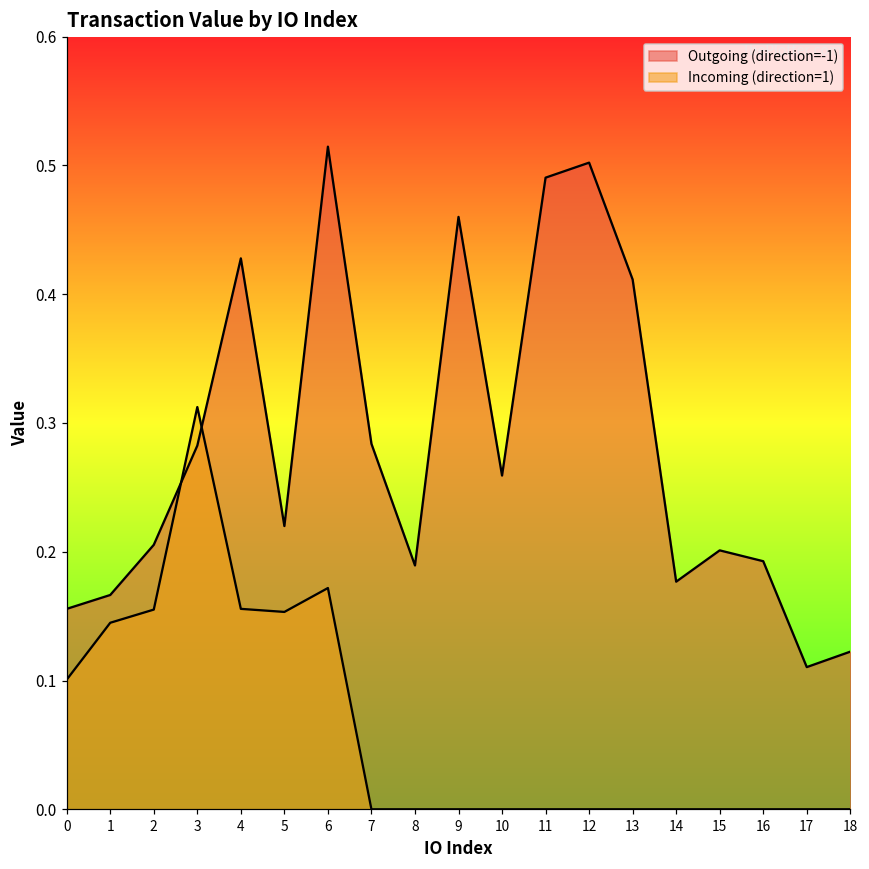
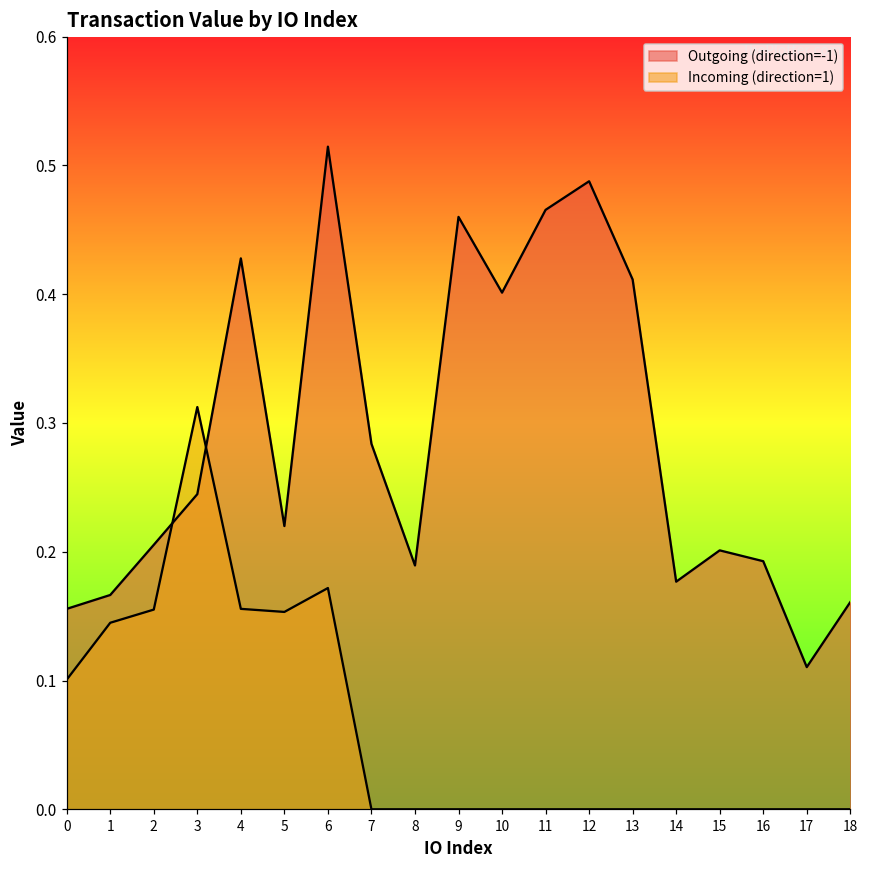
  {
    "Outgoing (direction=-1)": {
      "0": 0.156,
      "1": 0.166,
      "2": 0.205,
-     "3": 0.282,
+     "3": 0.245,
      "4": 0.428,
      "5": 0.220,
      "6": 0.515,
      "7": 0.284,
      "8": 0.189,
      "9": 0.460,
-     "10": 0.259,
-     "11": 0.491,
-     "12": 0.502,
+     "10": 0.401,
+     "11": 0.465,
+     "12": 0.488,
      "13": 0.411,
      "14": 0.177,
      "15": 0.201,
      "16": 0.193,
      "17": 0.110,
-     "18": 0.122
+     "18": 0.161
    },
    "Incoming (direction=1)": {
      "0": 0.101,
      "1": 0.145,
      "2": 0.155,
      "3": 0.312,
      "4": 0.156,
      "5": 0.153,
      "6": 0.172,
      "7": 0.000,
      "8": 0.000,
      "9": 0.000,
      "10": 0.000,
      "11": 0.000,
      "12": 0.000,
      "13": 0.000,
      "14": 0.000,
      "15": 0.000,
      "16": 0.000,
      "17": 0.000,
      "18": 0.000
    }
  }
